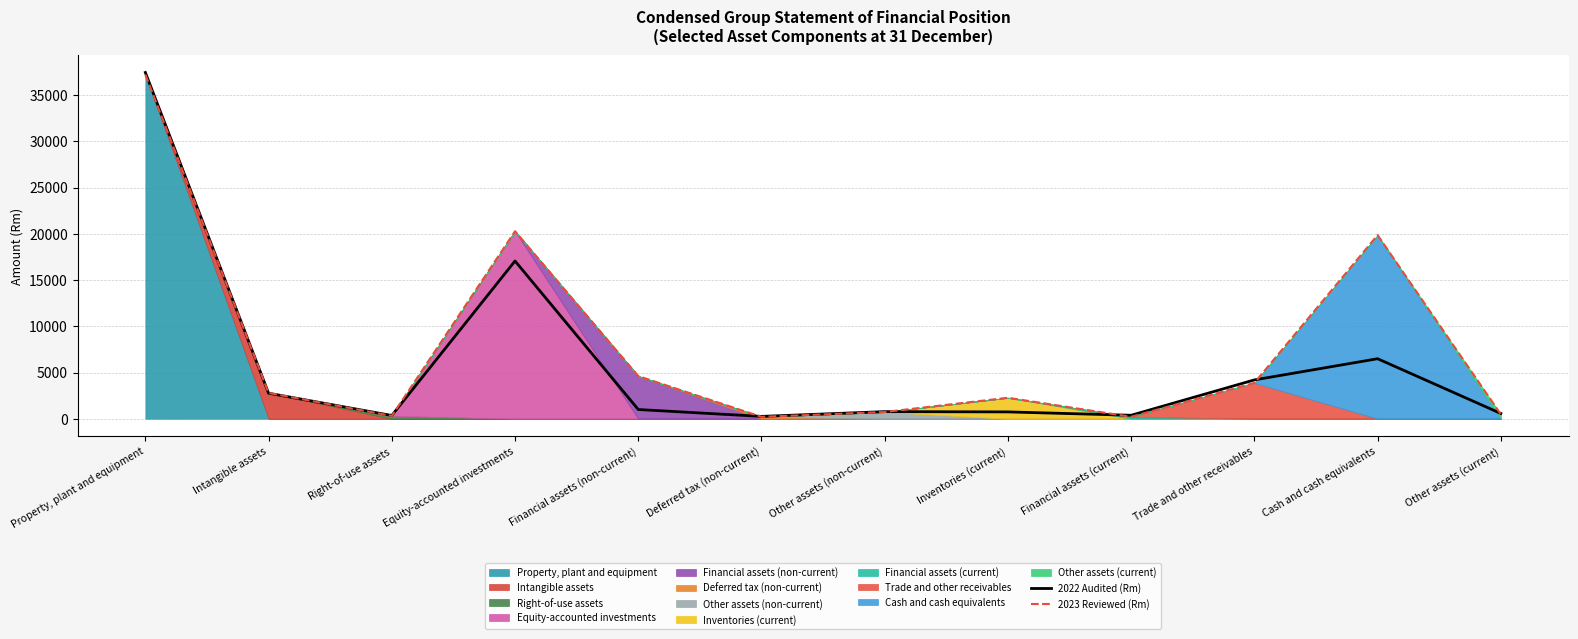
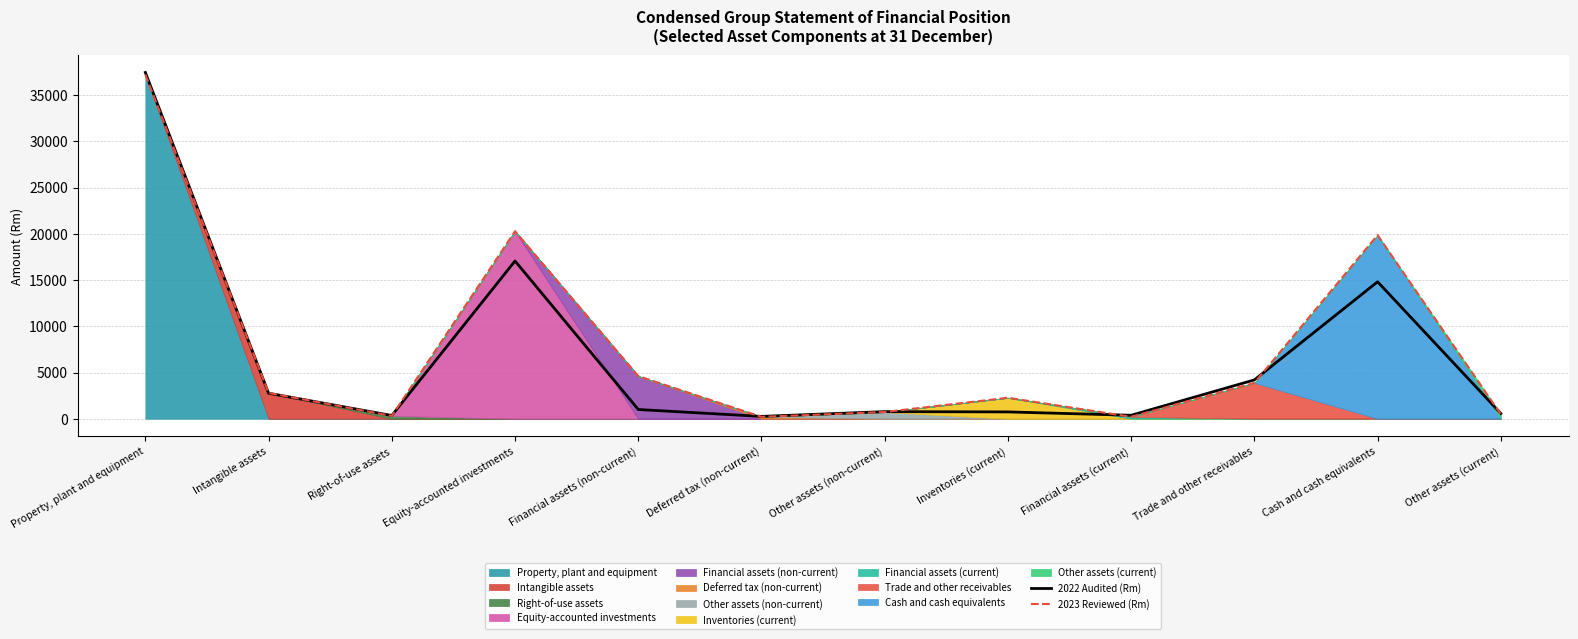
  {
    "2022 Audited (Rm)": {
      "Equity-accounted investments": 17000,
      "Financial assets (non-current)": 1000,
      "Inventories (current)": 1000,
      "Trade and other receivables": 4000,
-     "Cash and cash equivalents": 6000
+     "Cash and cash equivalents": 15000
    }
  }
